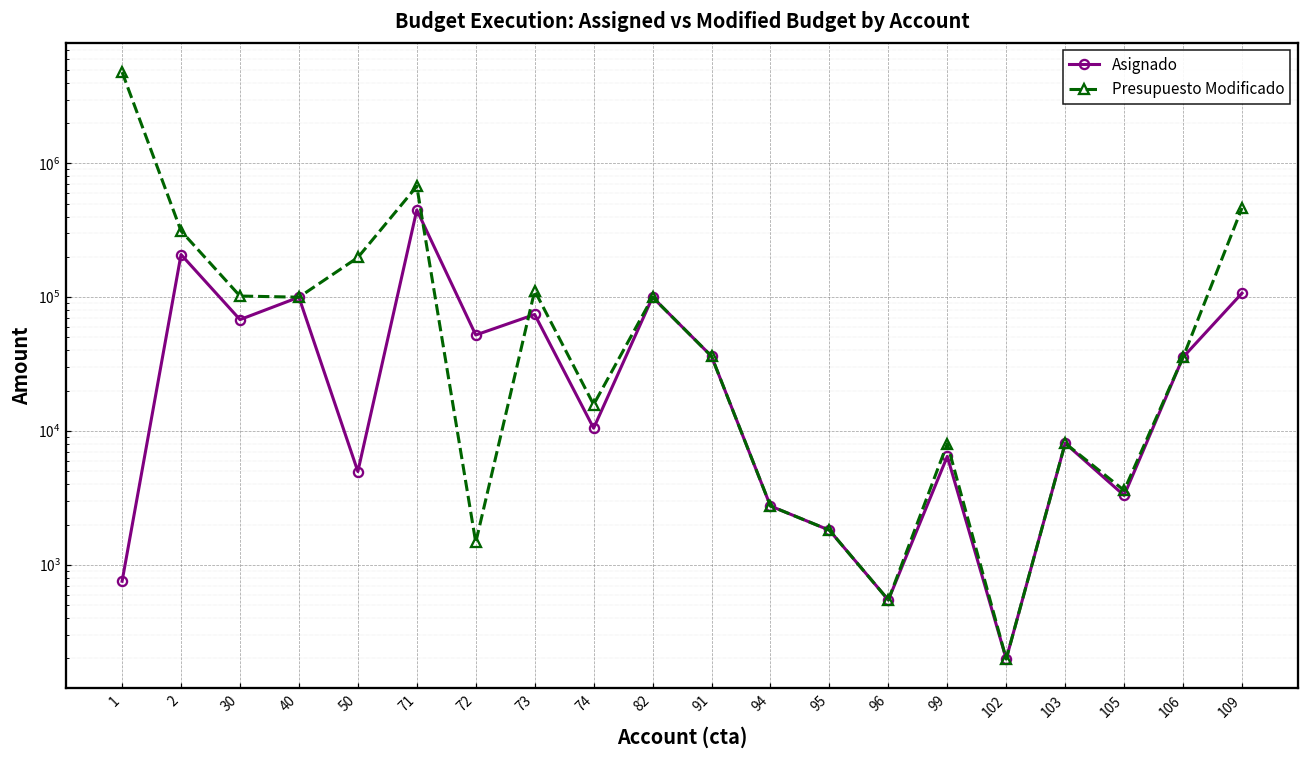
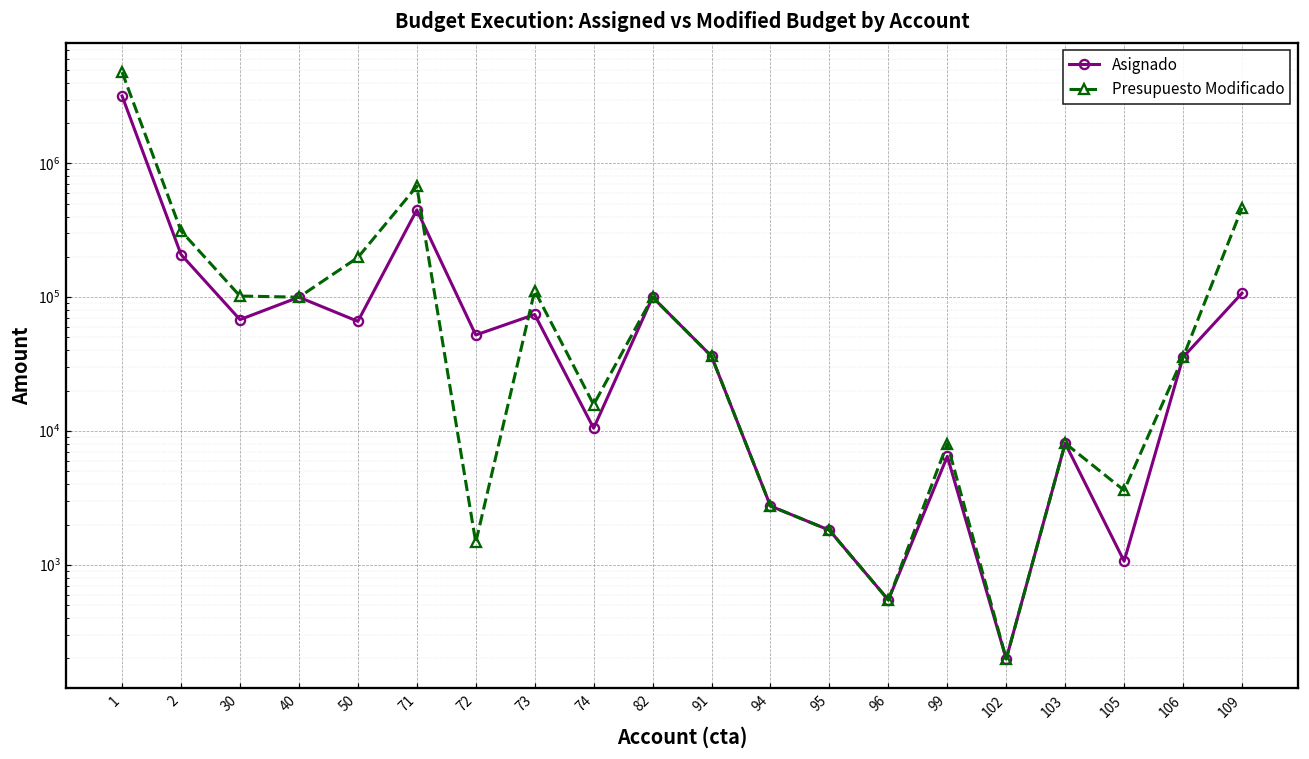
  {
    "Asignado": {
-     "1": 800,
+     "1": 3200000,
      "2": 210000,
      "30": 70000,
-     "50": 5000,
+     "50": 70000,
      "71": 450000,
      "72": 52000,
      "73": 70000,
      "74": 10000,
      "99": 6000,
-     "105": 3300,
+     "105": 1100,
      "109": 110000
    },
    "Presupuesto Modificado": {
      "1": 4800000,
      "2": 310000,
      "30": 100000,
      "50": 200000,
      "71": 700000,
      "72": 1500,
      "73": 110000,
      "74": 16000,
      "99": 8000,
      "105": 3600,
      "109": 460000
    }
  }
